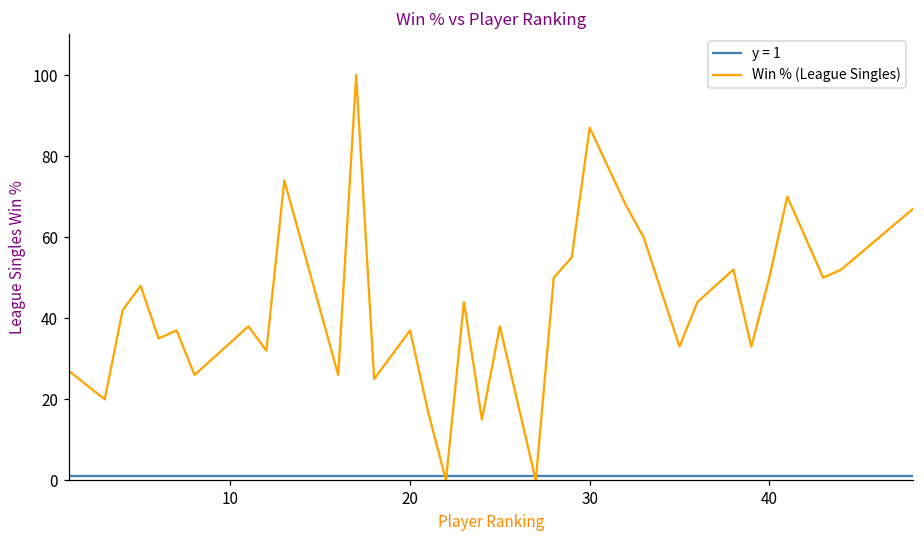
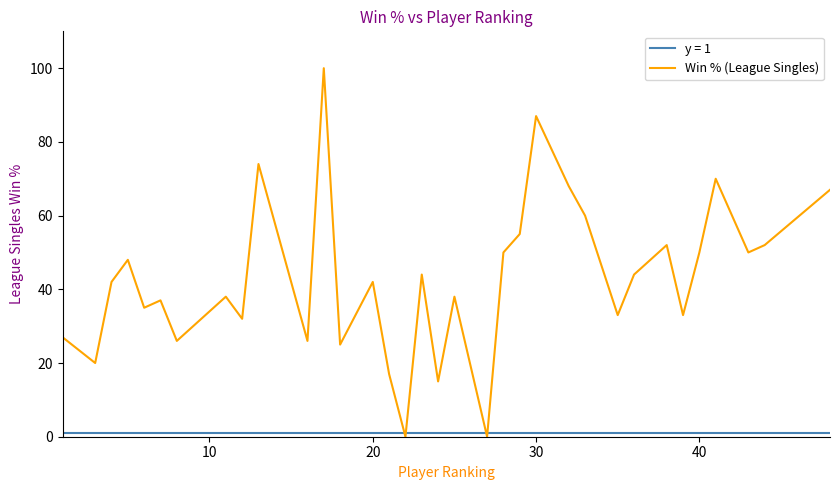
  {
    "y = 1": {
      "20": 1,
      "30": 1,
      "40": 1
    },
    "Win % (League Singles)": {
-     "20": 37,
+     "20": 42,
      "30": 87,
      "40": 50
    }
  }
